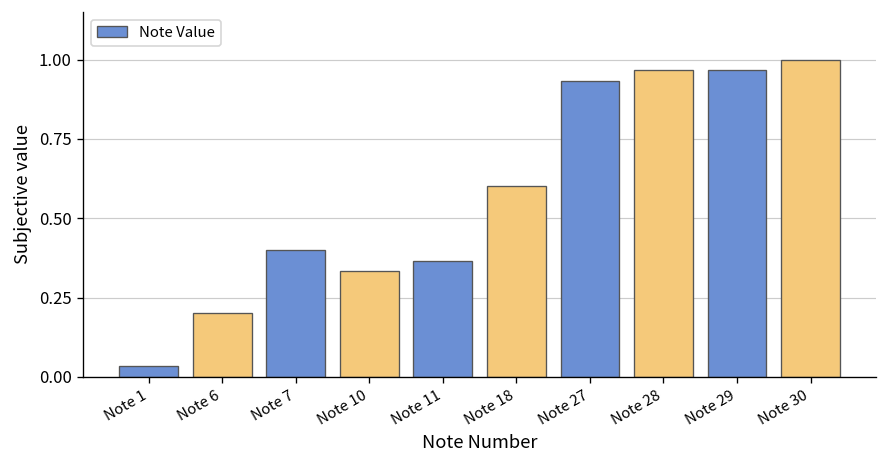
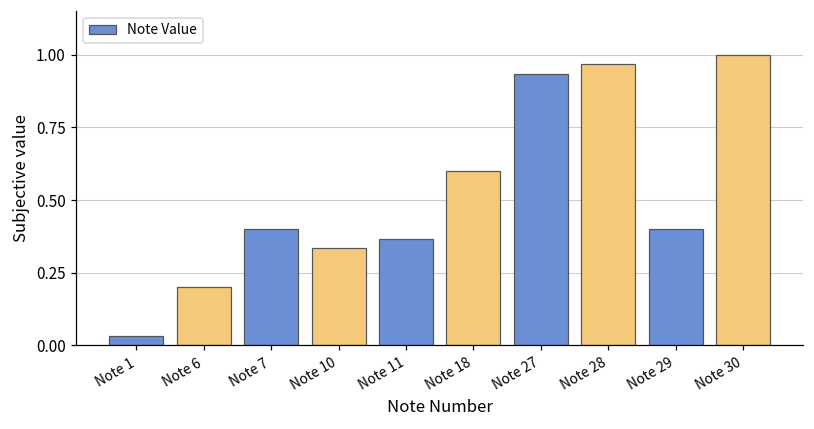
  {
    "Note 1": 0.03,
    "Note 6": 0.20,
    "Note 7": 0.40,
    "Note 10": 0.33,
    "Note 11": 0.37,
    "Note 18": 0.60,
    "Note 27": 0.93,
    "Note 28": 0.97,
-   "Note 29": 0.97,
+   "Note 29": 0.40,
    "Note 30": 1.00
  }
